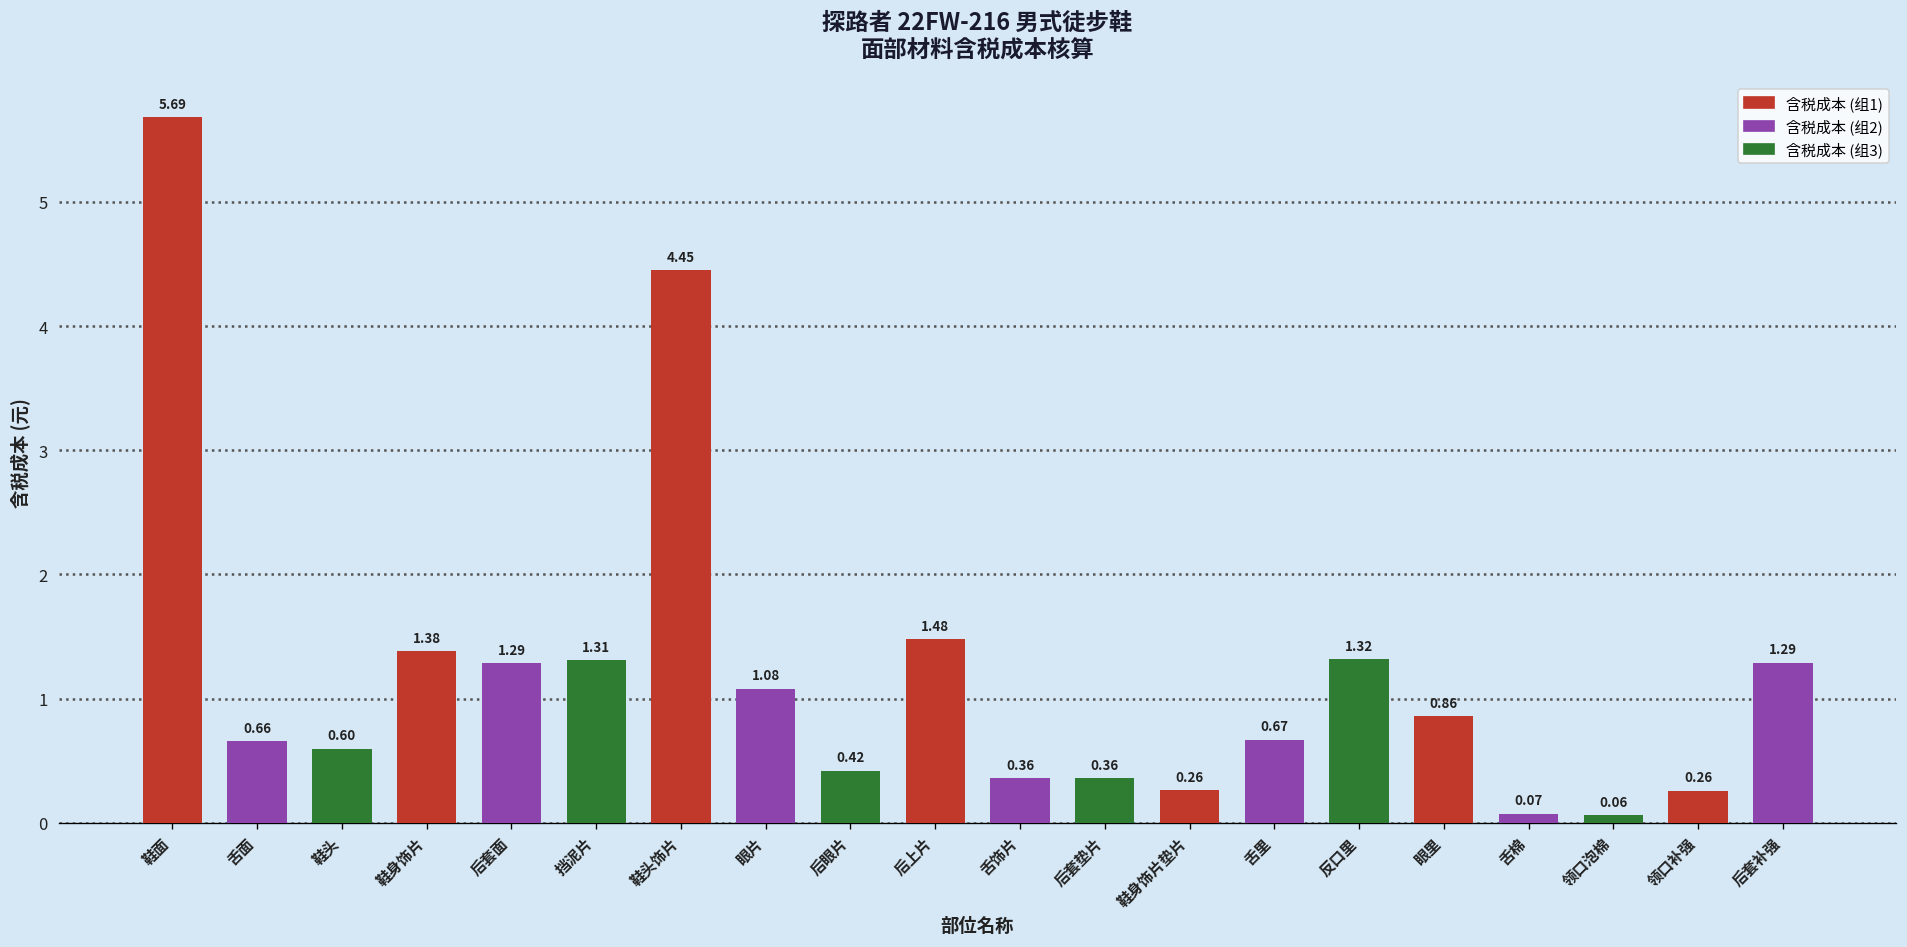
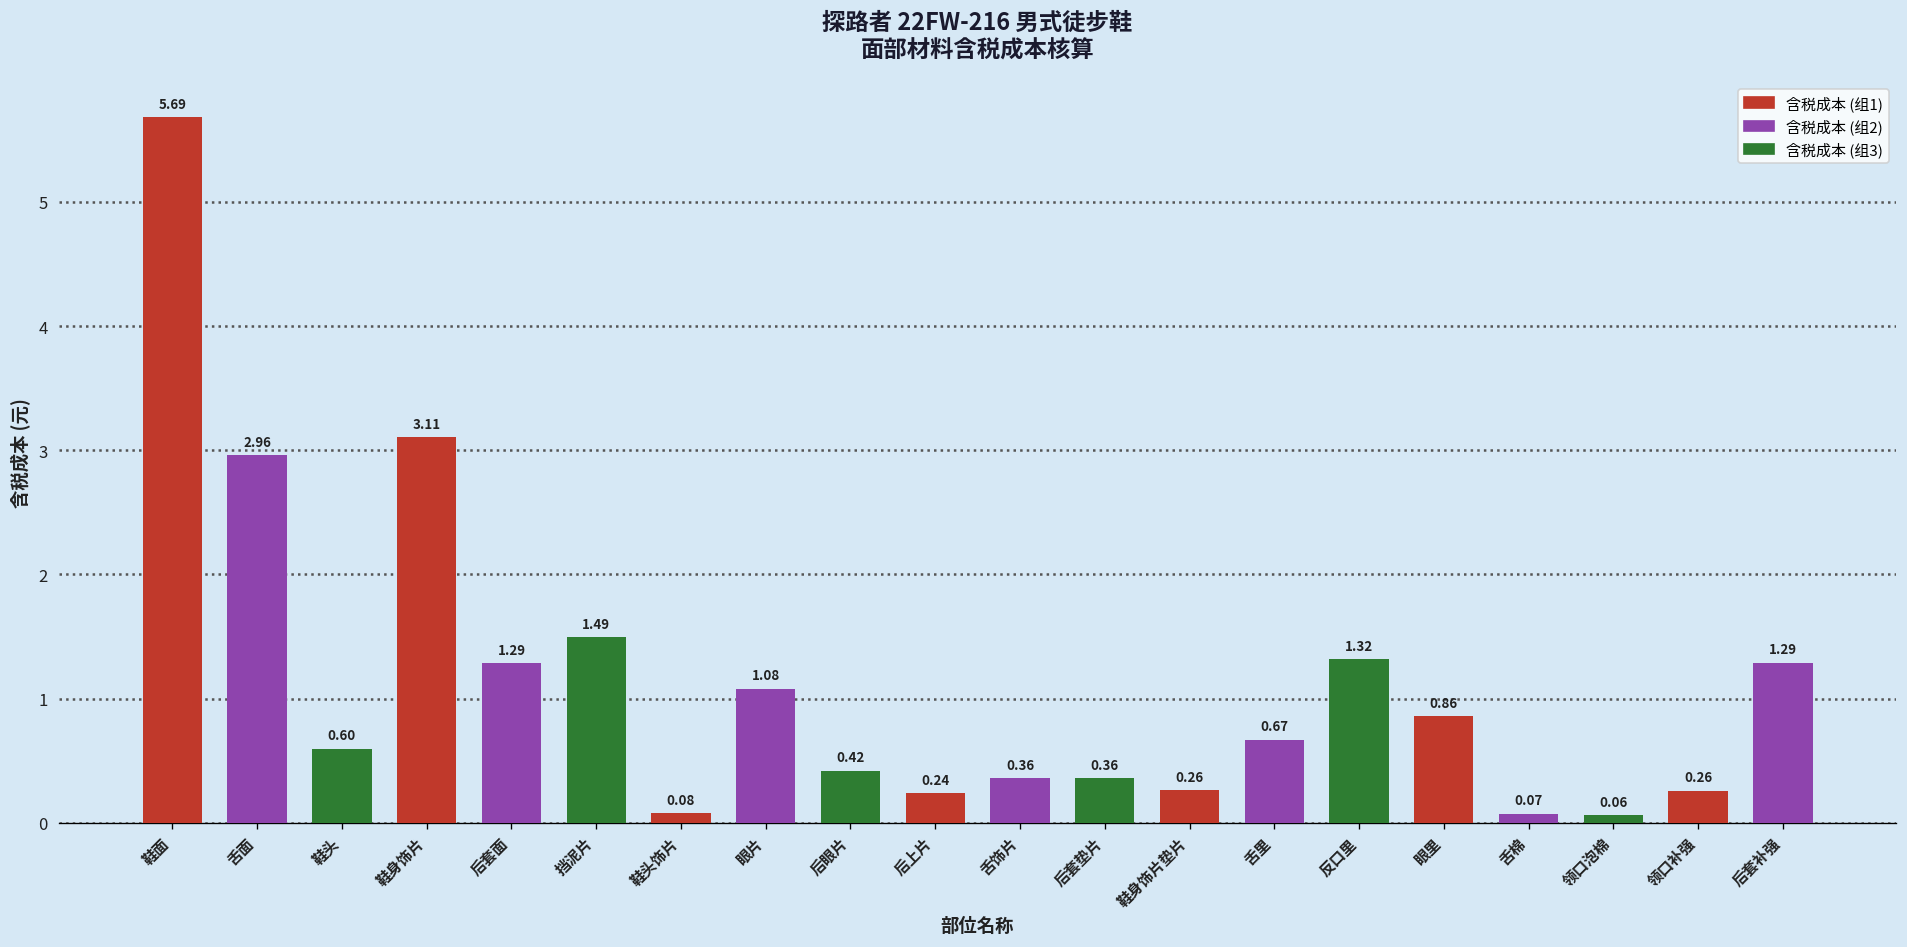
  {
    "鞋面": 5.69,
-   "舌面": 0.66,
+   "舌面": 2.96,
    "鞋头": 0.60,
-   "鞋身饰片": 1.38,
+   "鞋身饰片": 3.11,
    "后套面": 1.29,
-   "挡泥片": 1.31,
-   "鞋头饰片": 4.45,
+   "挡泥片": 1.49,
+   "鞋头饰片": 0.08,
    "眼片": 1.08,
    "后眼片": 0.42,
-   "后上片": 1.48,
+   "后上片": 0.24,
    "舌饰片": 0.36,
    "后套垫片": 0.36,
    "鞋身饰片垫片": 0.26,
    "舌里": 0.67,
    "反口里": 1.32,
    "眼里": 0.86,
    "舌棉": 0.07,
    "领口泡棉": 0.06,
    "领口补强": 0.26,
    "后套补强": 1.29
  }
